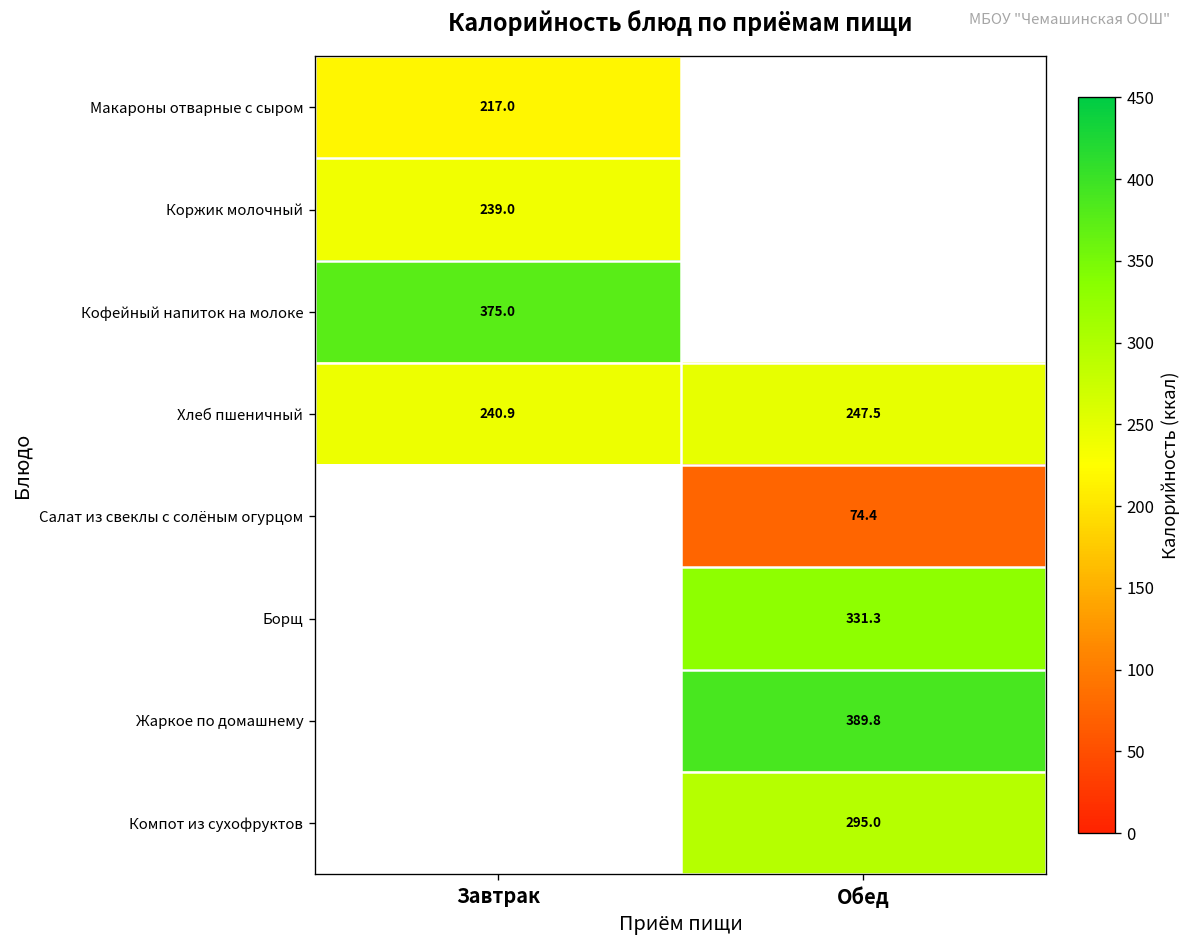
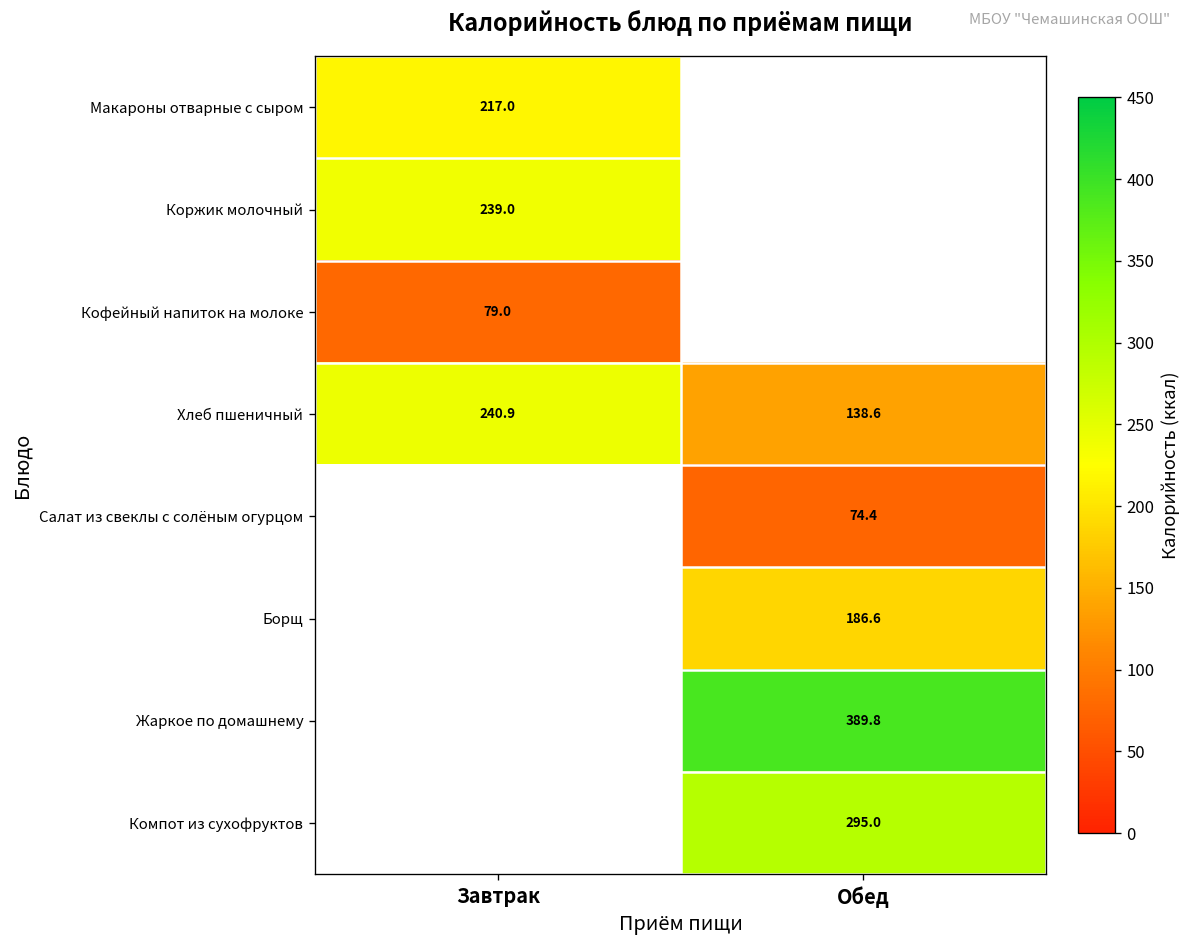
  {
    "Макароны отварные с сыром": {
      "Завтрак": 217.0
    },
    "Коржик молочный": {
      "Завтрак": 239.0
    },
    "Кофейный напиток на молоке": {
-     "Завтрак": 375.0
+     "Завтрак": 79.0
    },
    "Хлеб пшеничный": {
      "Завтрак": 240.9,
-     "Обед": 247.5
+     "Обед": 138.6
    },
    "Салат из свеклы с солёным огурцом": {
      "Обед": 74.4
    },
    "Борщ": {
-     "Обед": 331.3
+     "Обед": 186.6
    },
    "Жаркое по домашнему": {
      "Обед": 389.8
    },
    "Компот из сухофруктов": {
      "Обед": 295.0
    }
  }
